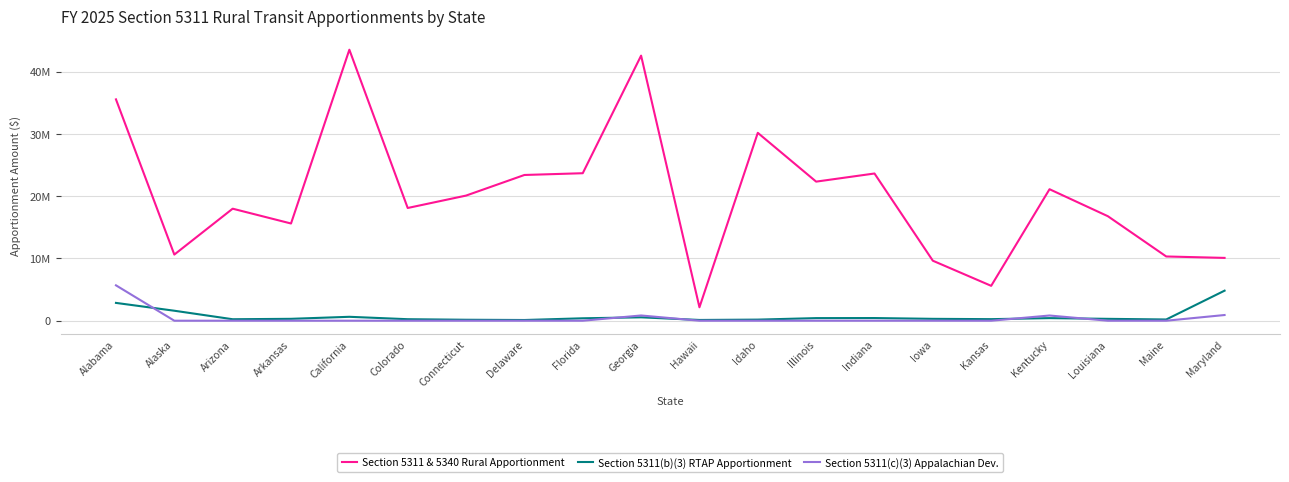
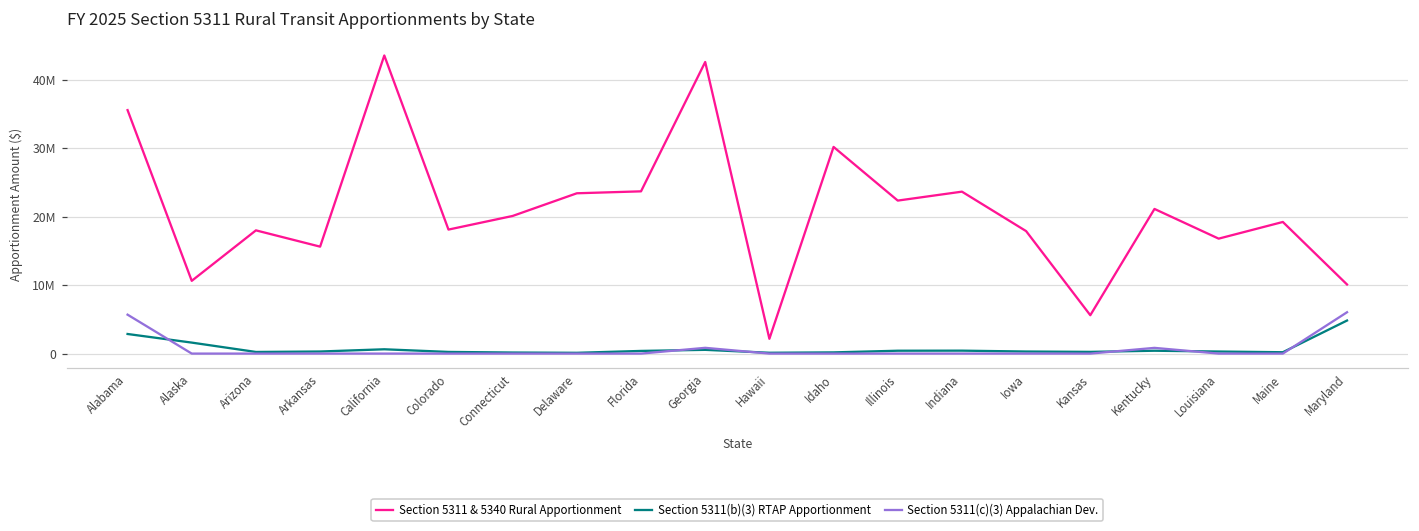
  {
    "Section 5311 & 5340 Rural Apportionment": {
      "Alabama": 36000000,
      "Alaska": 11000000,
      "Arizona": 18000000,
      "Arkansas": 16000000,
      "California": 44000000,
      "Colorado": 18000000,
      "Connecticut": 20000000,
      "Delaware": 23000000,
      "Florida": 24000000,
      "Georgia": 43000000,
      "Hawaii": 2000000,
      "Idaho": 30000000,
      "Illinois": 22000000,
      "Indiana": 24000000,
-     "Iowa": 10000000,
+     "Iowa": 18000000,
      "Kansas": 6000000,
      "Kentucky": 21000000,
      "Louisiana": 17000000,
-     "Maine": 10000000,
+     "Maine": 19000000,
      "Maryland": 10000000
    },
    "Section 5311(b)(3) RTAP Apportionment": {
      "Alabama": 3000000,
      "Alaska": 2000000,
      "California": 1000000,
      "Illinois": 0,
      "Indiana": 0,
      "Kentucky": 0,
      "Maryland": 5000000
    },
    "Section 5311(c)(3) Appalachian Dev.": {
      "Alabama": 6000000,
      "Alaska": 0,
      "California": 0,
      "Illinois": 0,
      "Indiana": 0,
      "Kentucky": 1000000,
-     "Maryland": 1000000
+     "Maryland": 6000000
    }
  }
